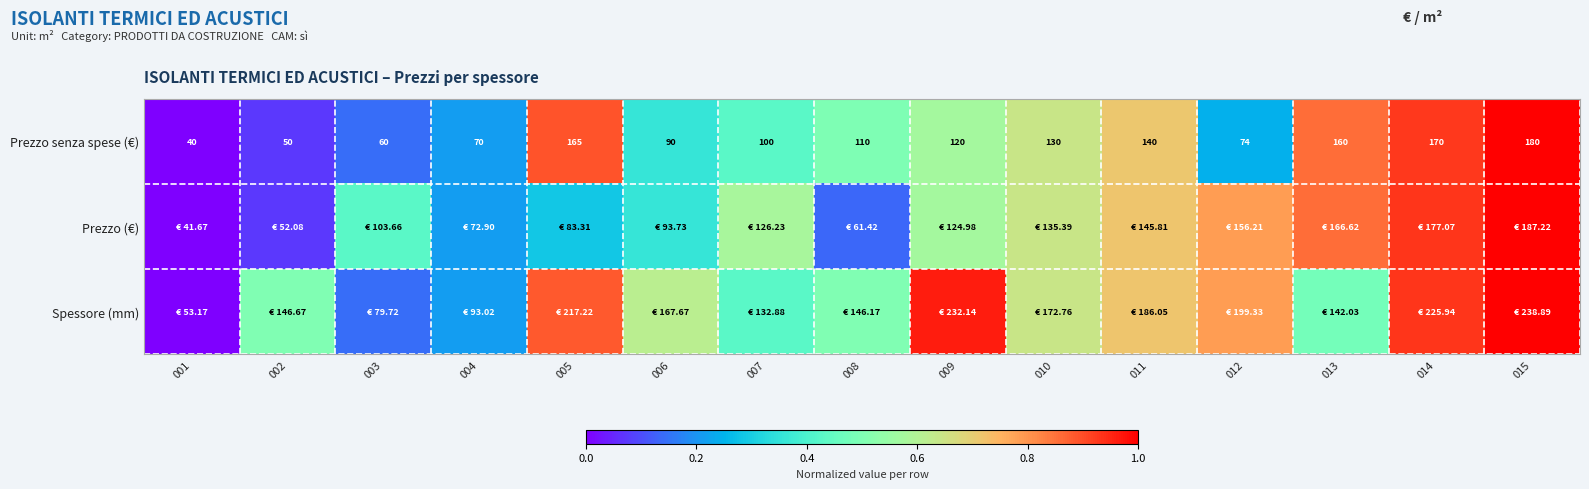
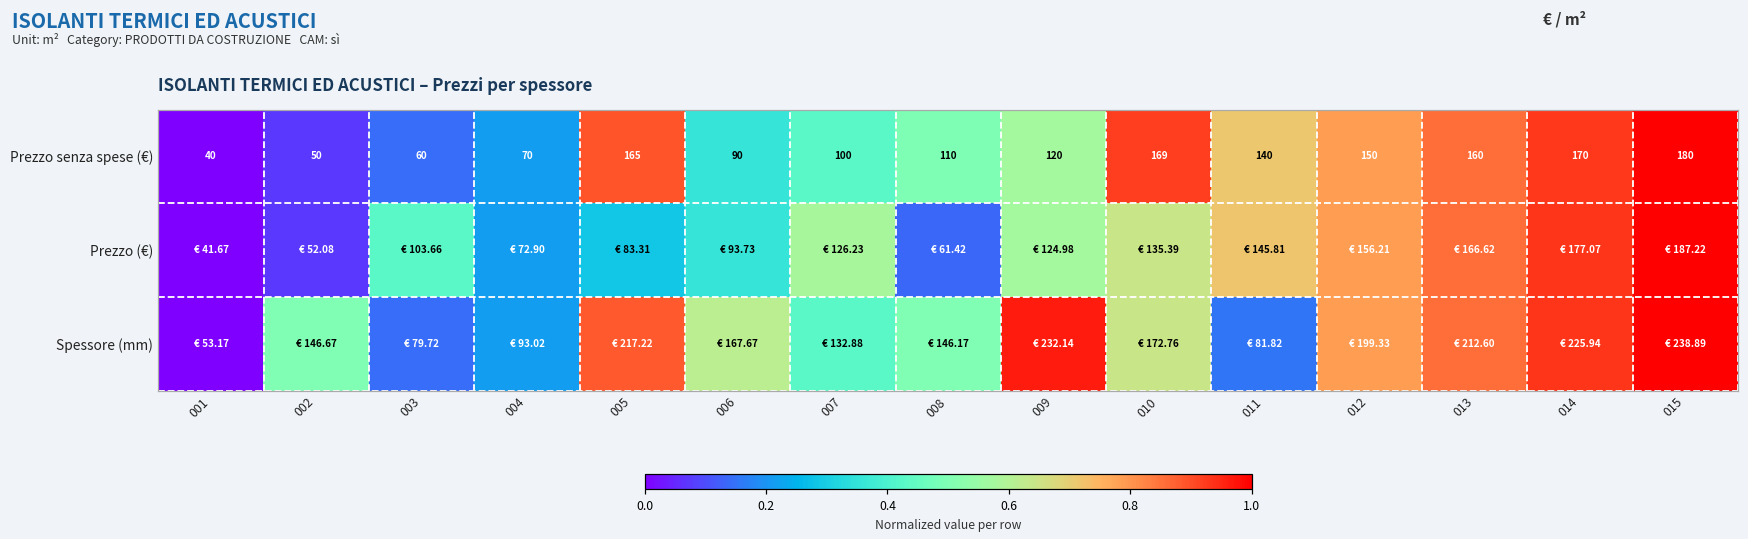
  {
    "Prezzo senza spese (€)": {
      "001": 40,
      "002": 50,
      "003": 60,
      "004": 70,
      "005": 165,
      "006": 90,
      "007": 100,
      "008": 110,
      "009": 120,
-     "010": 130,
+     "010": 169,
      "011": 140,
-     "012": 74,
+     "012": 150,
      "013": 160,
      "014": 170,
      "015": 180
    },
    "Prezzo (€)": {
      "001": 41.67,
      "002": 52.08,
      "003": 103.66,
      "004": 72.90,
      "005": 83.31,
      "006": 93.73,
      "007": 126.23,
      "008": 61.42,
      "009": 124.98,
      "010": 135.39,
      "011": 145.81,
      "012": 156.21,
      "013": 166.62,
      "014": 177.07,
      "015": 187.22
    },
    "Spessore (mm)": {
      "001": 53.17,
      "002": 146.67,
      "003": 79.72,
      "004": 93.02,
      "005": 217.22,
      "006": 167.67,
      "007": 132.88,
      "008": 146.17,
      "009": 232.14,
      "010": 172.76,
-     "011": 186.05,
+     "011": 81.82,
      "012": 199.33,
-     "013": 142.03,
+     "013": 212.60,
      "014": 225.94,
      "015": 238.89
    }
  }
